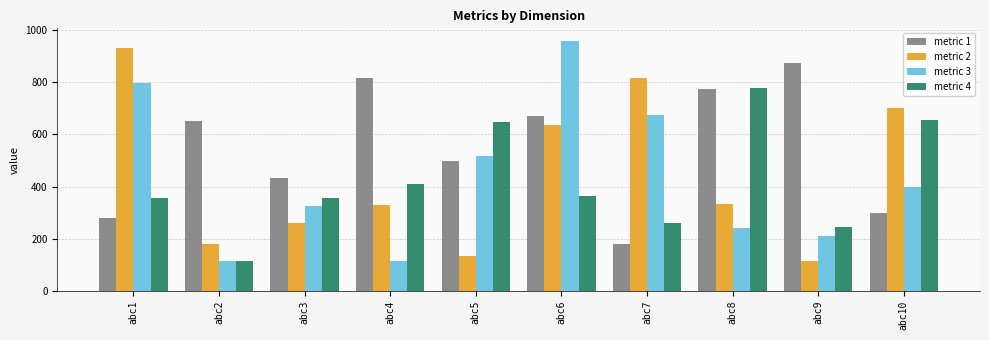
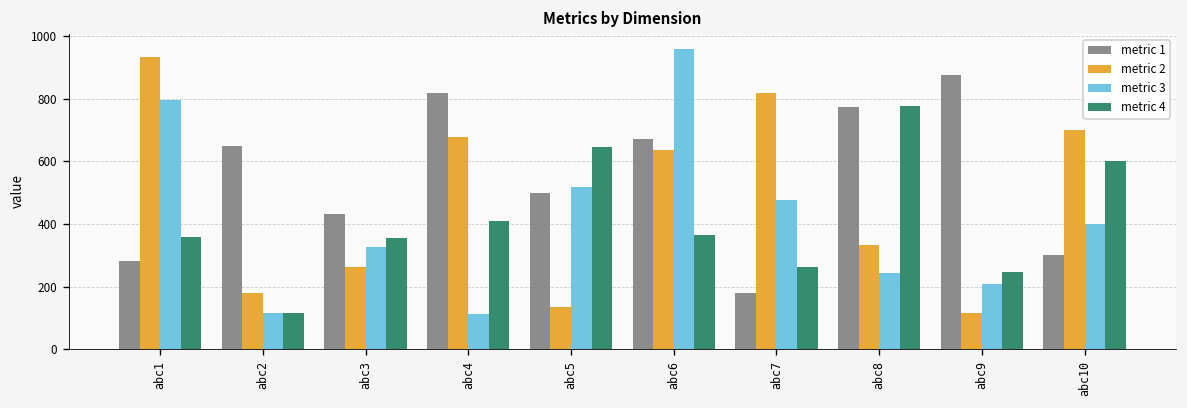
  {
    "metric 1": {
      "abc1": 280,
      "abc2": 650,
      "abc3": 430,
      "abc4": 820,
      "abc5": 500,
      "abc6": 670,
      "abc7": 180,
      "abc8": 770,
      "abc9": 880,
      "abc10": 300
    },
    "metric 2": {
      "abc1": 930,
      "abc2": 180,
      "abc3": 260,
-     "abc4": 330,
+     "abc4": 680,
      "abc5": 130,
      "abc6": 640,
      "abc7": 820,
      "abc8": 330,
      "abc9": 110,
      "abc10": 700
    },
    "metric 3": {
      "abc1": 800,
      "abc2": 110,
      "abc3": 330,
      "abc4": 110,
      "abc5": 520,
      "abc6": 960,
-     "abc7": 670,
+     "abc7": 480,
      "abc8": 240,
      "abc9": 210,
      "abc10": 400
    },
    "metric 4": {
      "abc1": 360,
      "abc2": 110,
      "abc3": 360,
      "abc4": 410,
      "abc5": 650,
      "abc6": 370,
      "abc7": 260,
      "abc8": 780,
      "abc9": 250,
-     "abc10": 650
+     "abc10": 600
    }
  }
